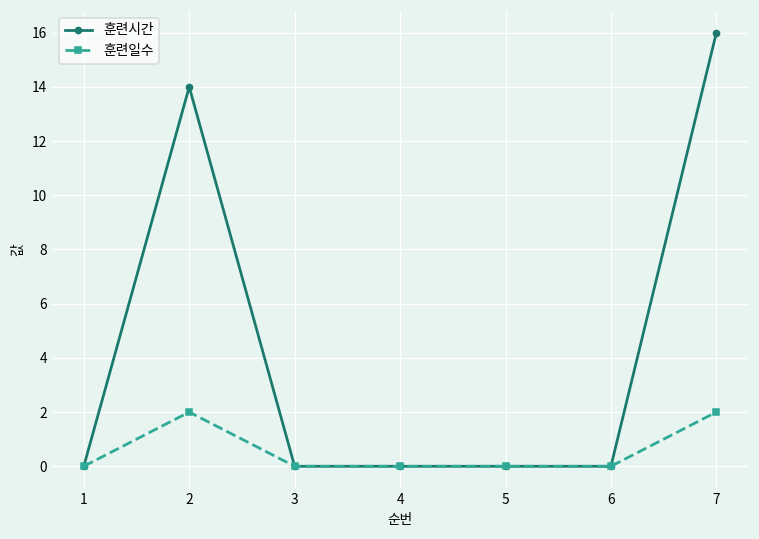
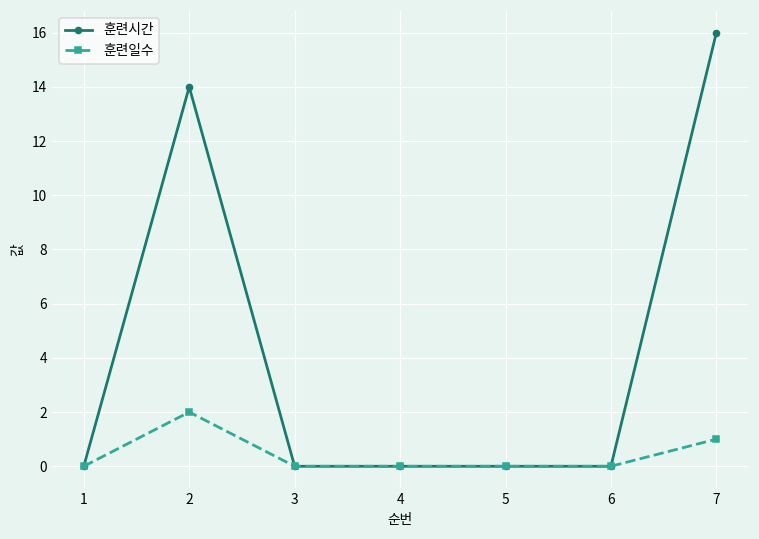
  {
    "훈련시간": {
      "2": 14,
      "7": 16
    },
    "훈련일수": {
      "2": 2,
-     "7": 2
+     "7": 1
    }
  }
